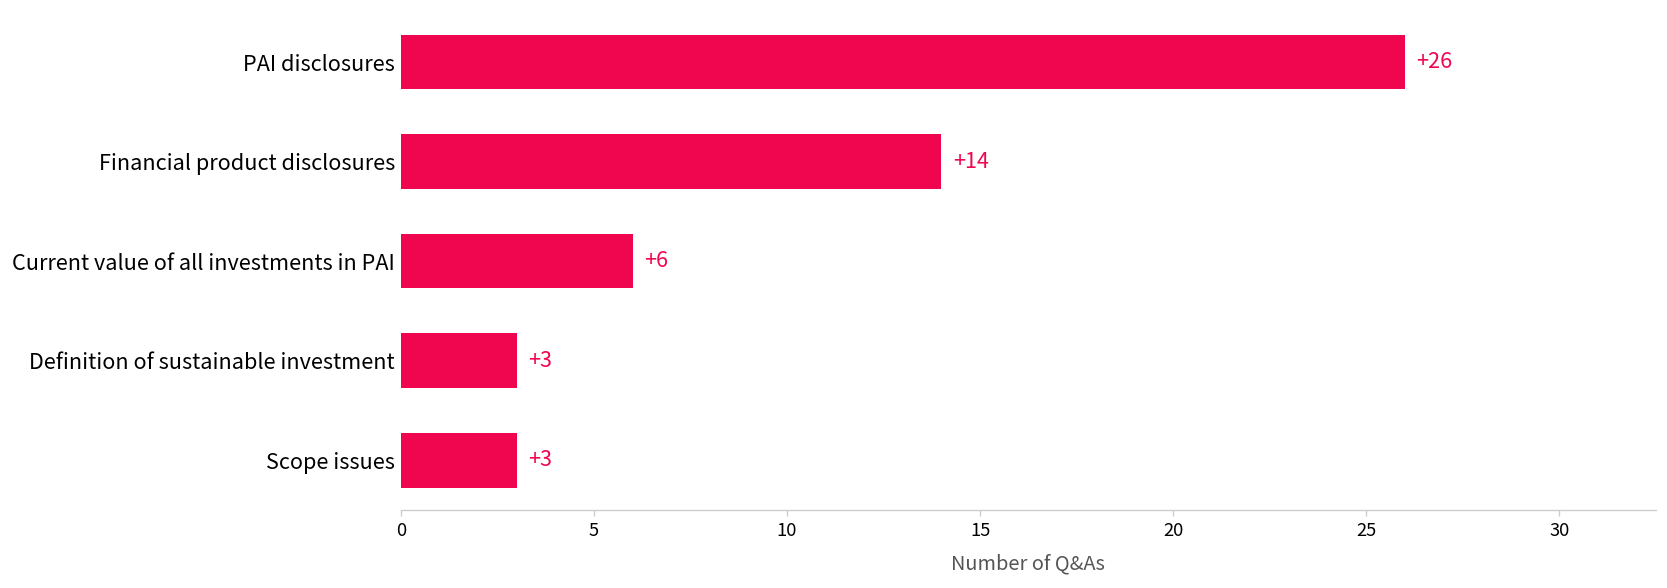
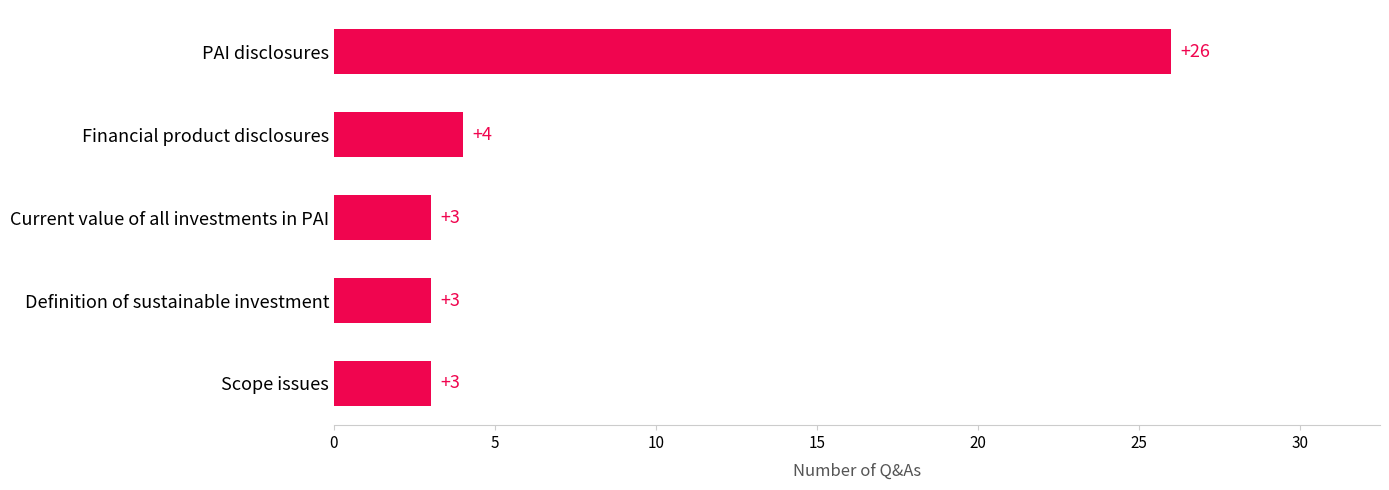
  {
    "PAI disclosures": "+26",
-   "Financial product disclosures": "+14",
-   "Current value of all investments in PAI": "+6",
+   "Financial product disclosures": "+4",
+   "Current value of all investments in PAI": "+3",
    "Definition of sustainable investment": "+3",
    "Scope issues": "+3"
  }
